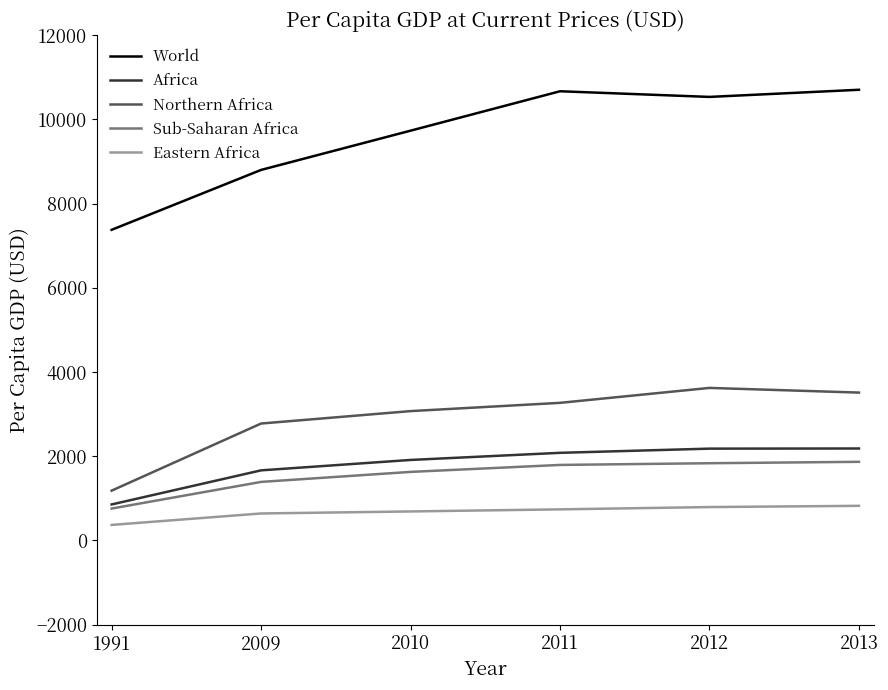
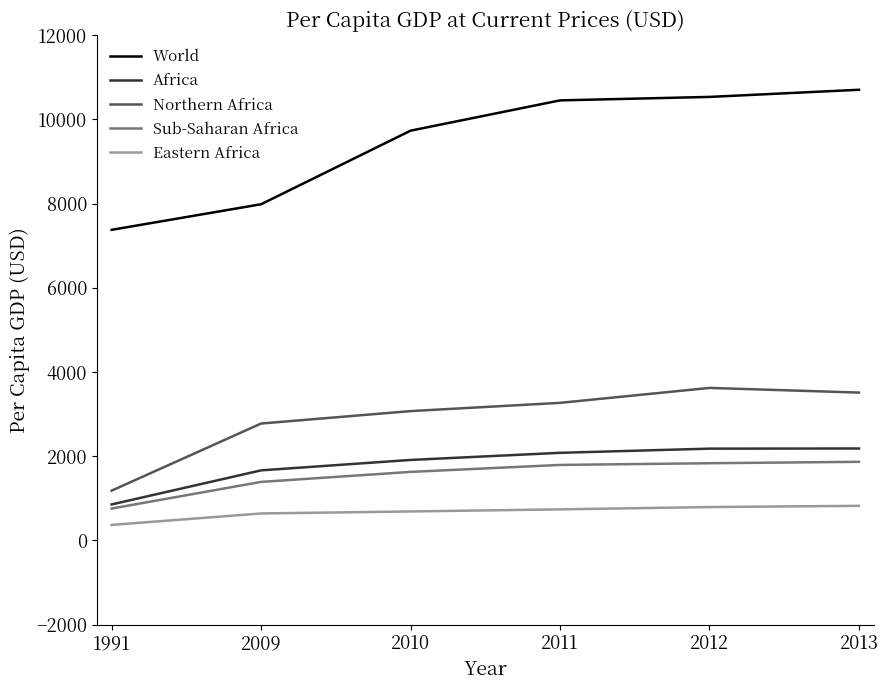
  {
    "World": {
      "1991": 7400,
-     "2009": 8800,
+     "2009": 8000,
      "2010": 9700,
-     "2011": 10700,
+     "2011": 10500,
      "2012": 10500,
      "2013": 10700
    }
  }
